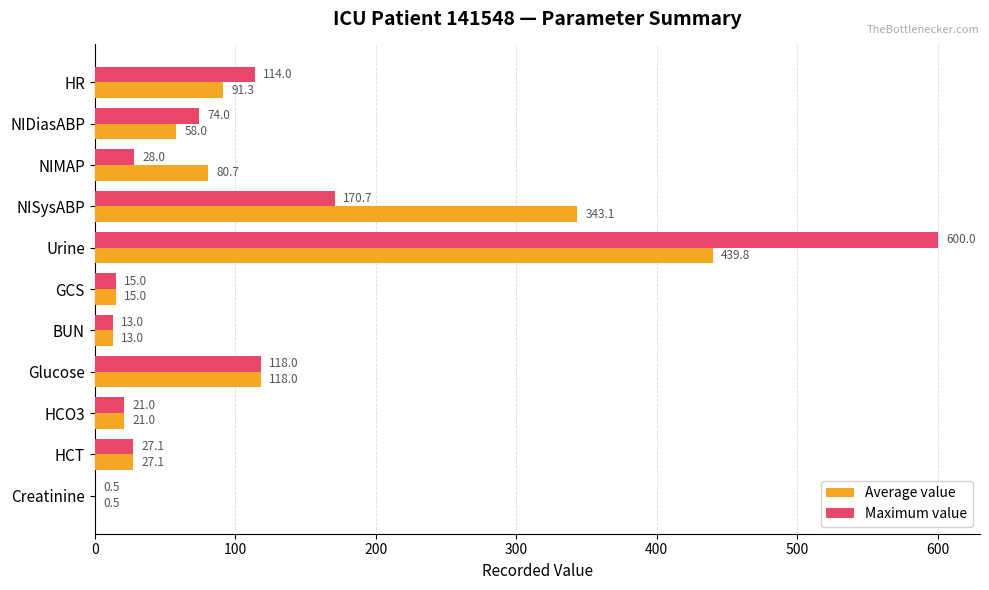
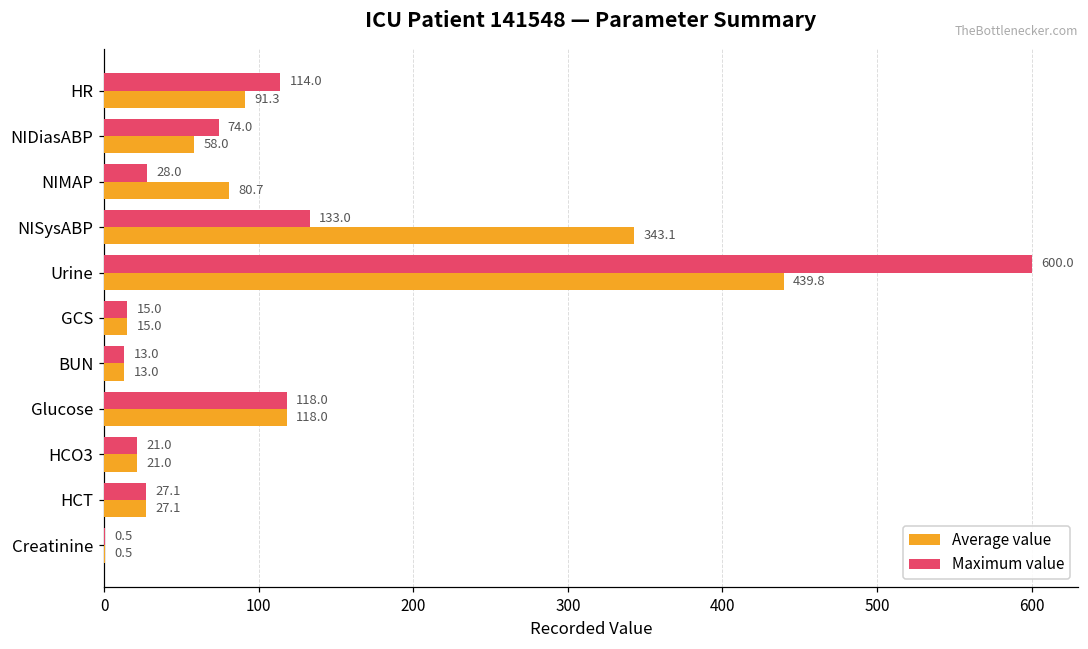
  {
    "Average value": {
      "HR": 91.3,
      "NIDiasABP": 58.0,
      "NIMAP": 80.7,
      "NISysABP": 343.1,
      "Urine": 439.8,
      "GCS": 15.0,
      "BUN": 13.0,
      "Glucose": 118.0,
      "HCO3": 21.0,
      "HCT": 27.1,
      "Creatinine": 0.5
    },
    "Maximum value": {
      "HR": 114.0,
      "NIDiasABP": 74.0,
      "NIMAP": 28.0,
-     "NISysABP": 170.7,
+     "NISysABP": 133.0,
      "Urine": 600.0,
      "GCS": 15.0,
      "BUN": 13.0,
      "Glucose": 118.0,
      "HCO3": 21.0,
      "HCT": 27.1,
      "Creatinine": 0.5
    }
  }
